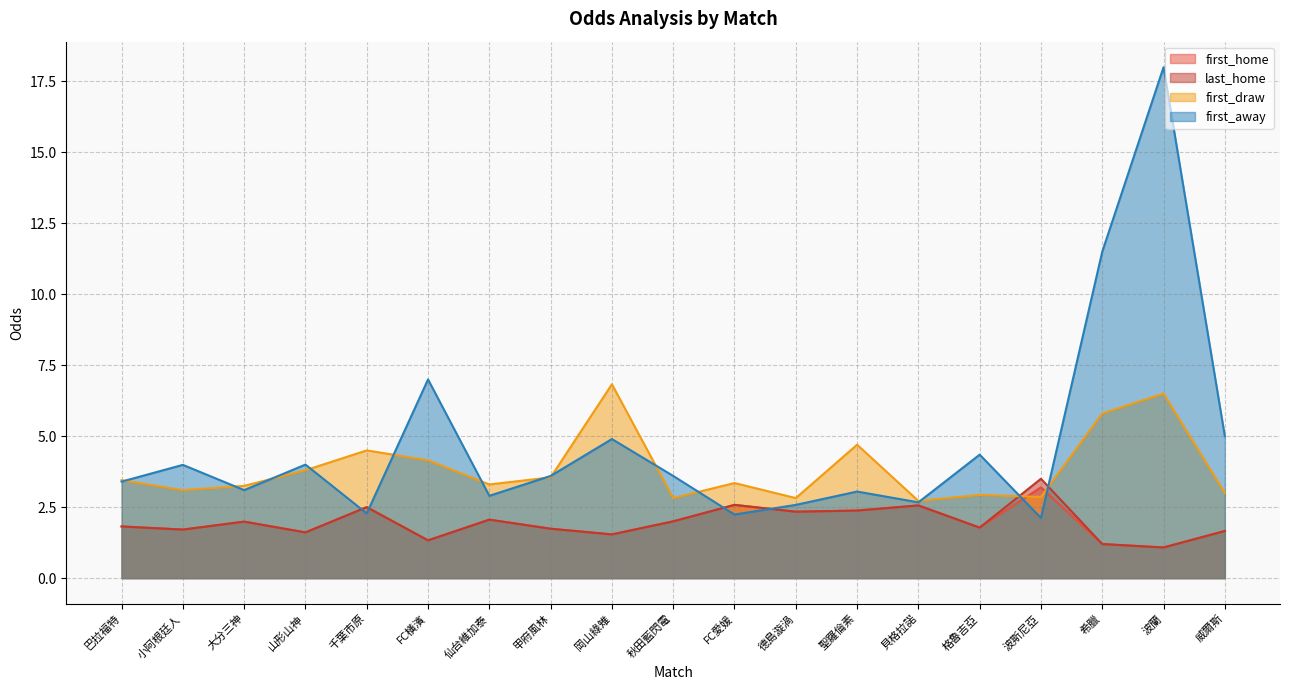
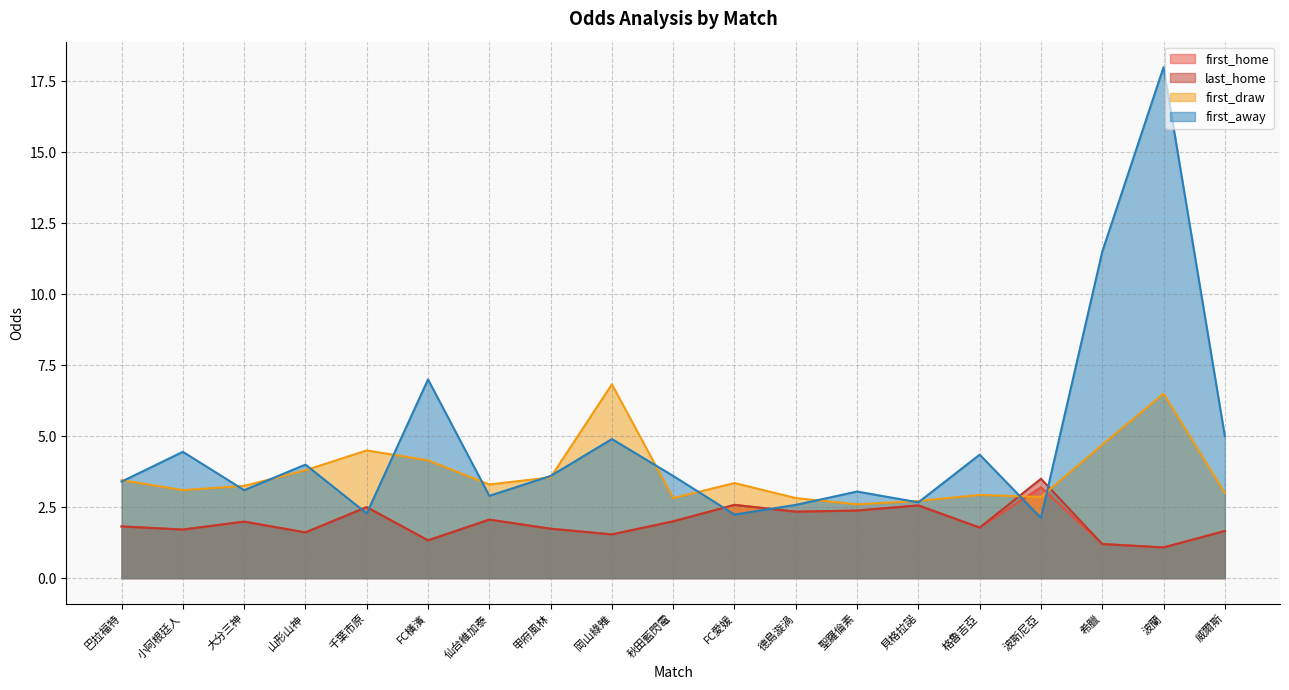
  {
    "first_draw": {
      "小阿根廷人": 3.1,
      "大分三神": 3.3,
      "山形山神": 3.8,
      "千葉市原": 4.5,
      "FC橫濱": 4.2,
      "仙台維加泰": 3.3,
      "岡山綠雉": 6.8,
      "秋田藍閃電": 2.8,
      "FC愛媛": 3.4,
      "德島漩渦": 2.8,
-     "聖羅倫素": 4.7,
+     "聖羅倫素": 2.6,
      "格魯吉亞": 2.9,
      "波斯尼亞": 2.9,
-     "希臘": 5.8,
+     "希臘": 4.7,
      "波蘭": 6.5,
      "威爾斯": 3.0
    },
    "first_away": {
-     "小阿根廷人": 4.0,
+     "小阿根廷人": 4.5,
      "大分三神": 3.1,
      "山形山神": 4.0,
      "千葉市原": 2.3,
      "FC橫濱": 7.0,
      "仙台維加泰": 2.9,
      "岡山綠雉": 4.9,
      "秋田藍閃電": 3.6,
      "FC愛媛": 2.2,
      "德島漩渦": 2.6,
      "聖羅倫素": 3.1,
      "格魯吉亞": 4.4,
      "波斯尼亞": 2.1,
      "希臘": 11.5,
      "波蘭": 18.0,
      "威爾斯": 5.0
    }
  }
